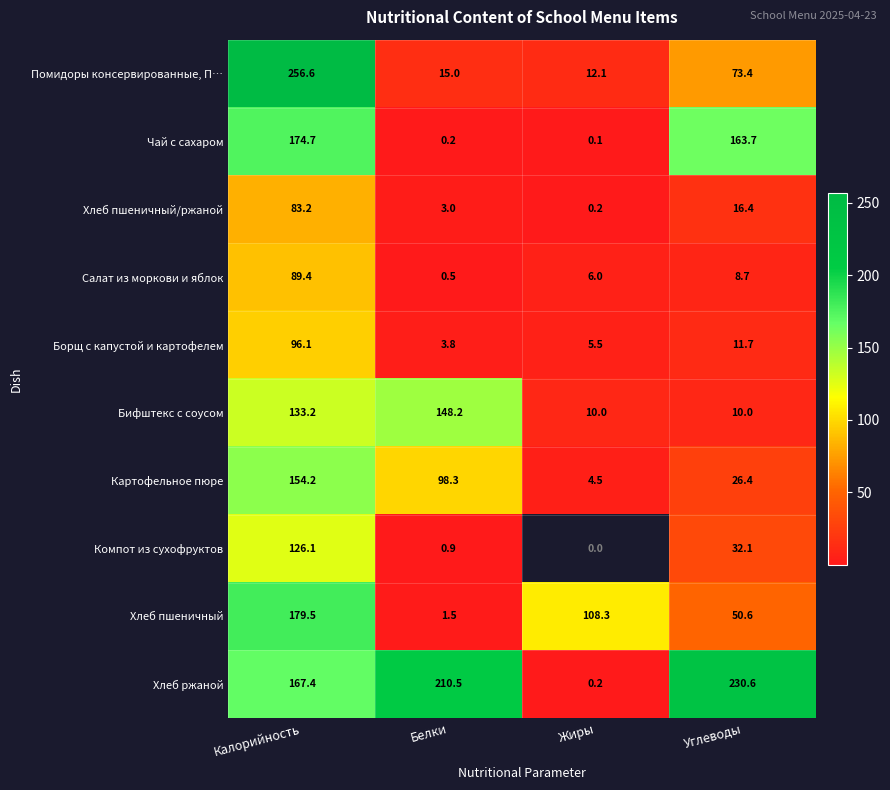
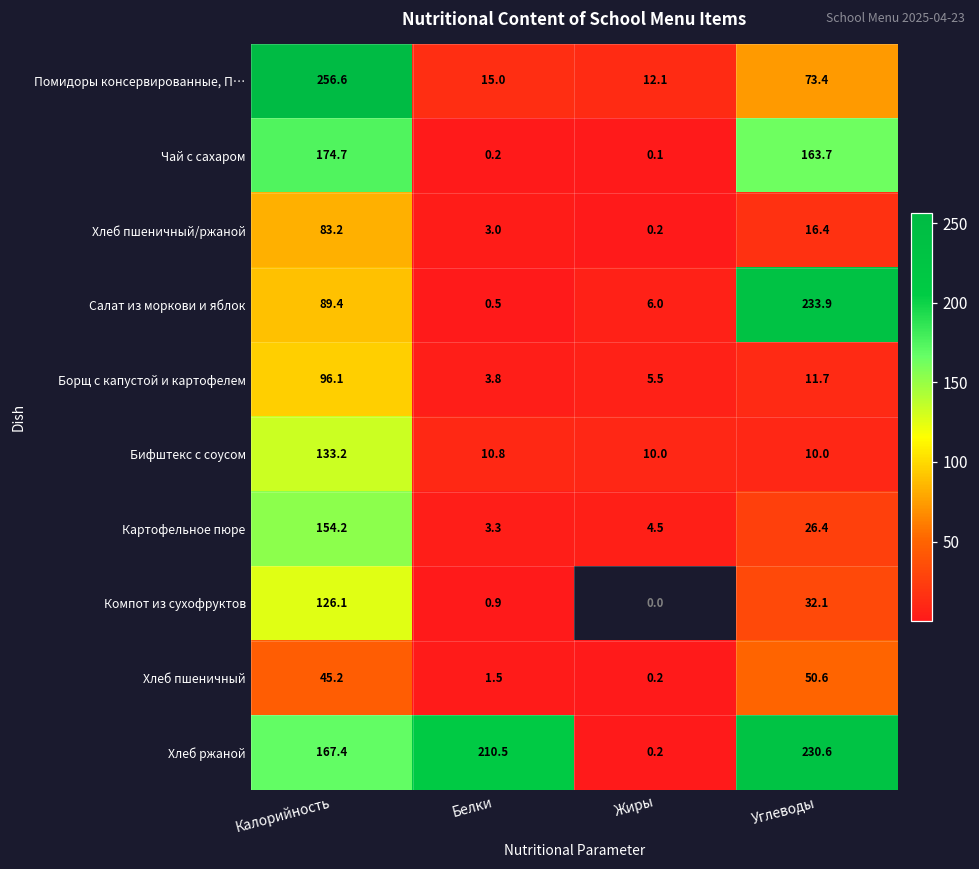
  {
    "Помидоры консервированные, П…": {
      "Калорийность": 256.6,
      "Белки": 15.0,
      "Жиры": 12.1,
      "Углеводы": 73.4
    },
    "Чай с сахаром": {
      "Калорийность": 174.7,
      "Белки": 0.2,
      "Жиры": 0.1,
      "Углеводы": 163.7
    },
    "Хлеб пшеничный/ржаной": {
      "Калорийность": 83.2,
      "Белки": 3.0,
      "Жиры": 0.2,
      "Углеводы": 16.4
    },
    "Салат из моркови и яблок": {
      "Калорийность": 89.4,
      "Белки": 0.5,
      "Жиры": 6.0,
-     "Углеводы": 8.7
+     "Углеводы": 233.9
    },
    "Борщ с капустой и картофелем": {
      "Калорийность": 96.1,
      "Белки": 3.8,
      "Жиры": 5.5,
      "Углеводы": 11.7
    },
    "Бифштекс с соусом": {
      "Калорийность": 133.2,
-     "Белки": 148.2,
+     "Белки": 10.8,
      "Жиры": 10.0,
      "Углеводы": 10.0
    },
    "Картофельное пюре": {
      "Калорийность": 154.2,
-     "Белки": 98.3,
+     "Белки": 3.3,
      "Жиры": 4.5,
      "Углеводы": 26.4
    },
    "Компот из сухофруктов": {
      "Калорийность": 126.1,
      "Белки": 0.9,
      "Углеводы": 32.1
    },
    "Хлеб пшеничный": {
-     "Калорийность": 179.5,
+     "Калорийность": 45.2,
      "Белки": 1.5,
-     "Жиры": 108.3,
+     "Жиры": 0.2,
      "Углеводы": 50.6
    },
    "Хлеб ржаной": {
      "Калорийность": 167.4,
      "Белки": 210.5,
      "Жиры": 0.2,
      "Углеводы": 230.6
    }
  }
